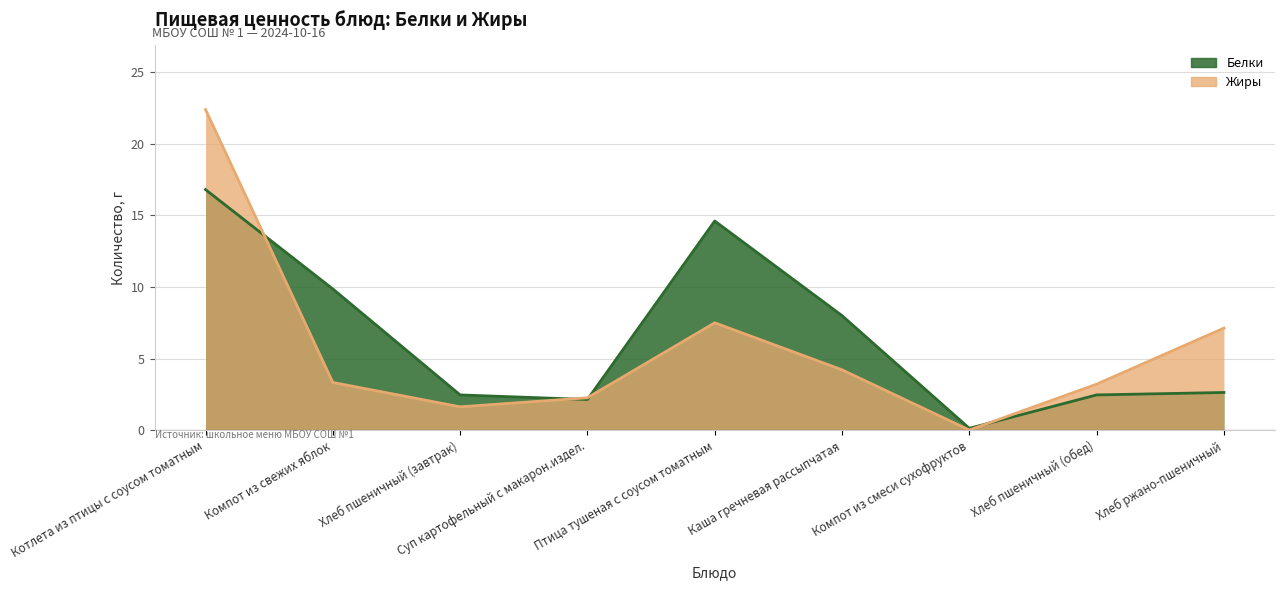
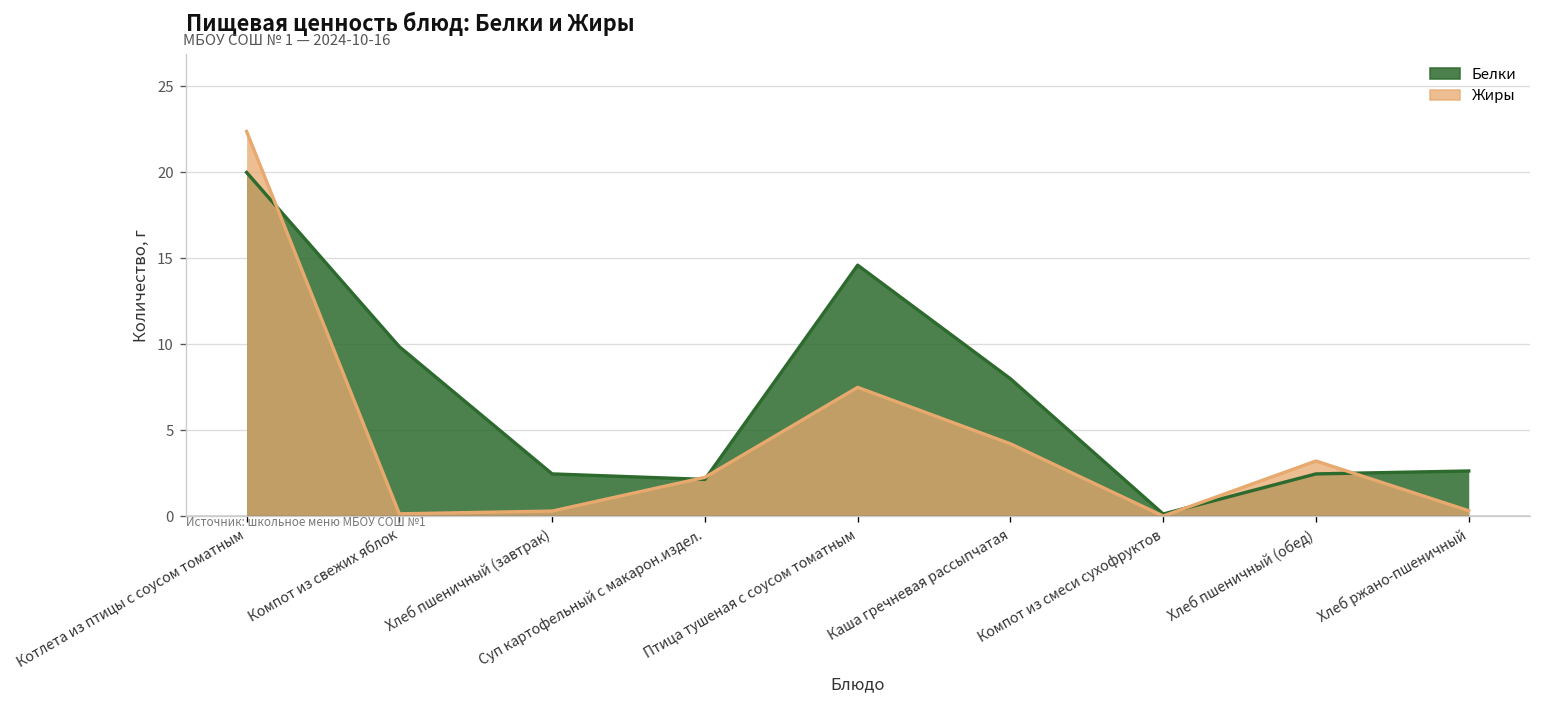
  {
    "Белки": {
-     "Котлета из птицы с соусом томатным": 16.8,
+     "Котлета из птицы с соусом томатным": 20.0,
      "Компот из свежих яблок": 9.9,
      "Хлеб пшеничный (завтрак)": 2.5,
      "Птица тушеная с соусом томатным": 14.6,
      "Каша гречневая рассыпчатая": 8.0,
      "Хлеб пшеничный (обед)": 2.5,
      "Хлеб ржано-пшеничный": 2.6
    },
    "Жиры": {
      "Котлета из птицы с соусом томатным": 22.4,
-     "Компот из свежих яблок": 3.3,
-     "Хлеб пшеничный (завтрак)": 1.6,
+     "Компот из свежих яблок": 0.2,
+     "Хлеб пшеничный (завтрак)": 0.3,
      "Птица тушеная с соусом томатным": 7.5,
      "Каша гречневая рассыпчатая": 4.2,
      "Хлеб пшеничный (обед)": 3.2,
-     "Хлеб ржано-пшеничный": 7.1
+     "Хлеб ржано-пшеничный": 0.3
    }
  }
